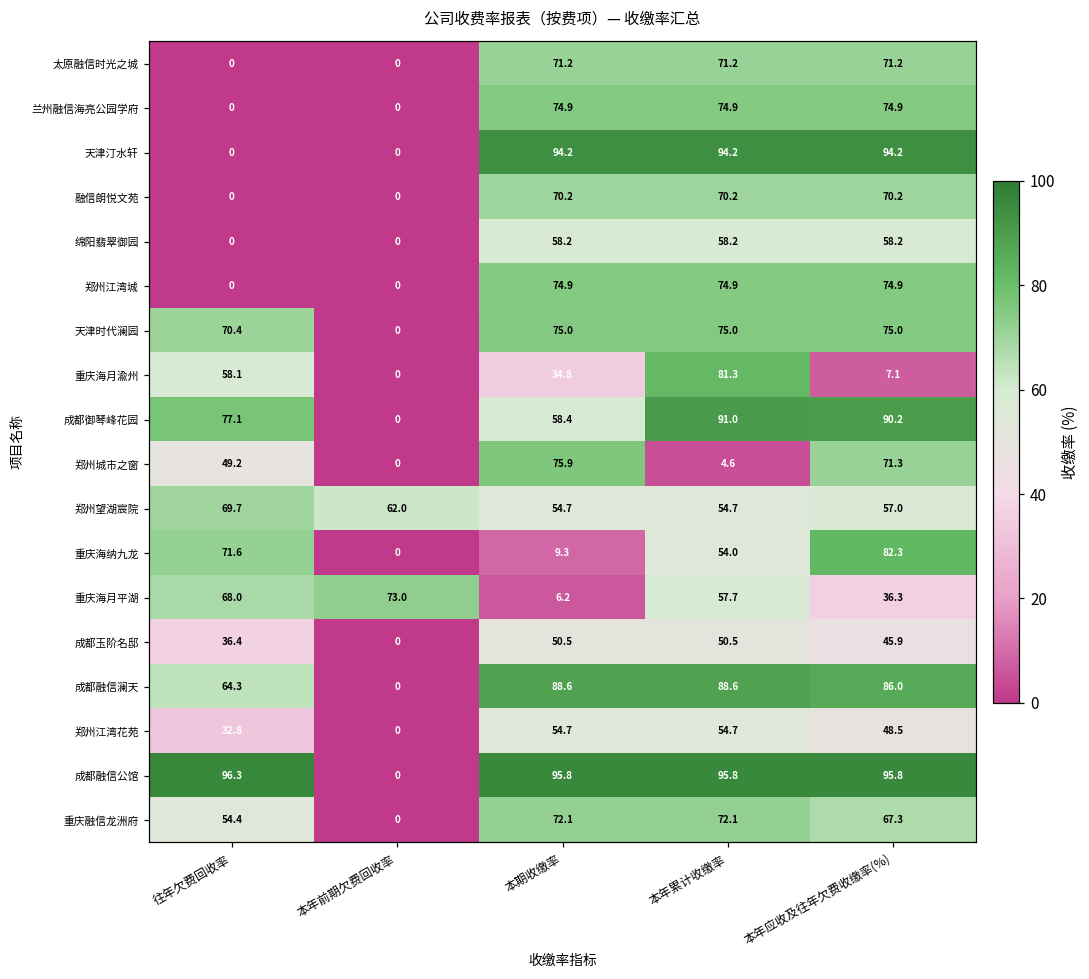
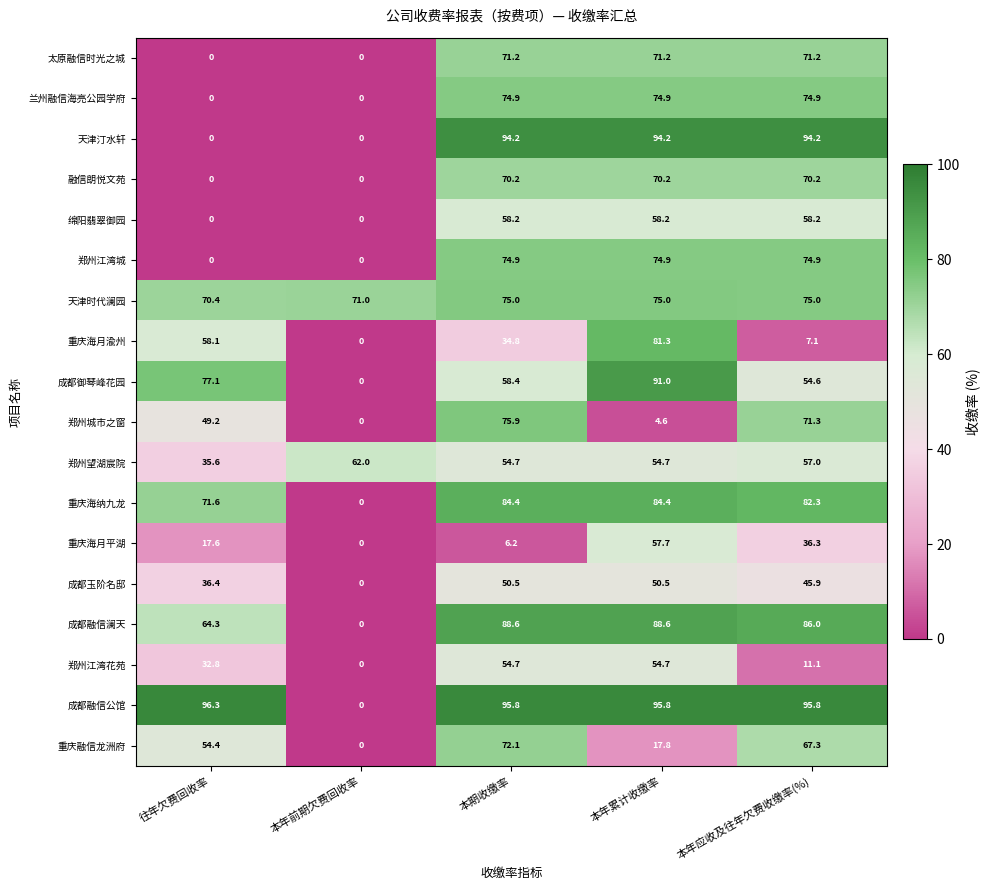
  {
    "太原融信时光之城": {
      "往年欠费回收率": 0,
      "本年前期欠费回收率": 0,
      "本期收缴率": 71.2,
      "本年累计收缴率": 71.2,
      "本年应收及往年欠费收缴率(%)": 71.2
    },
    "兰州融信海亮公园学府": {
      "往年欠费回收率": 0,
      "本年前期欠费回收率": 0,
      "本期收缴率": 74.9,
      "本年累计收缴率": 74.9,
      "本年应收及往年欠费收缴率(%)": 74.9
    },
    "天津汀水轩": {
      "往年欠费回收率": 0,
      "本年前期欠费回收率": 0,
      "本期收缴率": 94.2,
      "本年累计收缴率": 94.2,
      "本年应收及往年欠费收缴率(%)": 94.2
    },
    "融信朗悦文苑": {
      "往年欠费回收率": 0,
      "本年前期欠费回收率": 0,
      "本期收缴率": 70.2,
      "本年累计收缴率": 70.2,
      "本年应收及往年欠费收缴率(%)": 70.2
    },
    "绵阳翡翠御园": {
      "往年欠费回收率": 0,
      "本年前期欠费回收率": 0,
      "本期收缴率": 58.2,
      "本年累计收缴率": 58.2,
      "本年应收及往年欠费收缴率(%)": 58.2
    },
    "郑州江湾城": {
      "往年欠费回收率": 0,
      "本年前期欠费回收率": 0,
      "本期收缴率": 74.9,
      "本年累计收缴率": 74.9,
      "本年应收及往年欠费收缴率(%)": 74.9
    },
    "天津时代澜园": {
      "往年欠费回收率": 70.4,
-     "本年前期欠费回收率": 0,
+     "本年前期欠费回收率": 71.0,
      "本期收缴率": 75.0,
      "本年累计收缴率": 75.0,
      "本年应收及往年欠费收缴率(%)": 75.0
    },
    "重庆海月渝州": {
      "往年欠费回收率": 58.1,
      "本年前期欠费回收率": 0,
      "本期收缴率": 34.8,
      "本年累计收缴率": 81.3,
      "本年应收及往年欠费收缴率(%)": 7.1
    },
    "成都御琴峰花园": {
      "往年欠费回收率": 77.1,
      "本年前期欠费回收率": 0,
      "本期收缴率": 58.4,
      "本年累计收缴率": 91.0,
-     "本年应收及往年欠费收缴率(%)": 90.2
+     "本年应收及往年欠费收缴率(%)": 54.6
    },
    "郑州城市之窗": {
      "往年欠费回收率": 49.2,
      "本年前期欠费回收率": 0,
      "本期收缴率": 75.9,
      "本年累计收缴率": 4.6,
      "本年应收及往年欠费收缴率(%)": 71.3
    },
    "郑州望湖宸院": {
-     "往年欠费回收率": 69.7,
+     "往年欠费回收率": 35.6,
      "本年前期欠费回收率": 62.0,
      "本期收缴率": 54.7,
      "本年累计收缴率": 54.7,
      "本年应收及往年欠费收缴率(%)": 57.0
    },
    "重庆海纳九龙": {
      "往年欠费回收率": 71.6,
      "本年前期欠费回收率": 0,
-     "本期收缴率": 9.3,
-     "本年累计收缴率": 54.0,
+     "本期收缴率": 84.4,
+     "本年累计收缴率": 84.4,
      "本年应收及往年欠费收缴率(%)": 82.3
    },
    "重庆海月平湖": {
-     "往年欠费回收率": 68.0,
-     "本年前期欠费回收率": 73.0,
+     "往年欠费回收率": 17.6,
+     "本年前期欠费回收率": 0,
      "本期收缴率": 6.2,
      "本年累计收缴率": 57.7,
      "本年应收及往年欠费收缴率(%)": 36.3
    },
    "成都玉阶名邸": {
      "往年欠费回收率": 36.4,
      "本年前期欠费回收率": 0,
      "本期收缴率": 50.5,
      "本年累计收缴率": 50.5,
      "本年应收及往年欠费收缴率(%)": 45.9
    },
    "成都融信澜天": {
      "往年欠费回收率": 64.3,
      "本年前期欠费回收率": 0,
      "本期收缴率": 88.6,
      "本年累计收缴率": 88.6,
      "本年应收及往年欠费收缴率(%)": 86.0
    },
    "郑州江湾花苑": {
      "往年欠费回收率": 32.8,
      "本年前期欠费回收率": 0,
      "本期收缴率": 54.7,
      "本年累计收缴率": 54.7,
-     "本年应收及往年欠费收缴率(%)": 48.5
+     "本年应收及往年欠费收缴率(%)": 11.1
    },
    "成都融信公馆": {
      "往年欠费回收率": 96.3,
      "本年前期欠费回收率": 0,
      "本期收缴率": 95.8,
      "本年累计收缴率": 95.8,
      "本年应收及往年欠费收缴率(%)": 95.8
    },
    "重庆融信龙洲府": {
      "往年欠费回收率": 54.4,
      "本年前期欠费回收率": 0,
      "本期收缴率": 72.1,
-     "本年累计收缴率": 72.1,
+     "本年累计收缴率": 17.8,
      "本年应收及往年欠费收缴率(%)": 67.3
    }
  }
